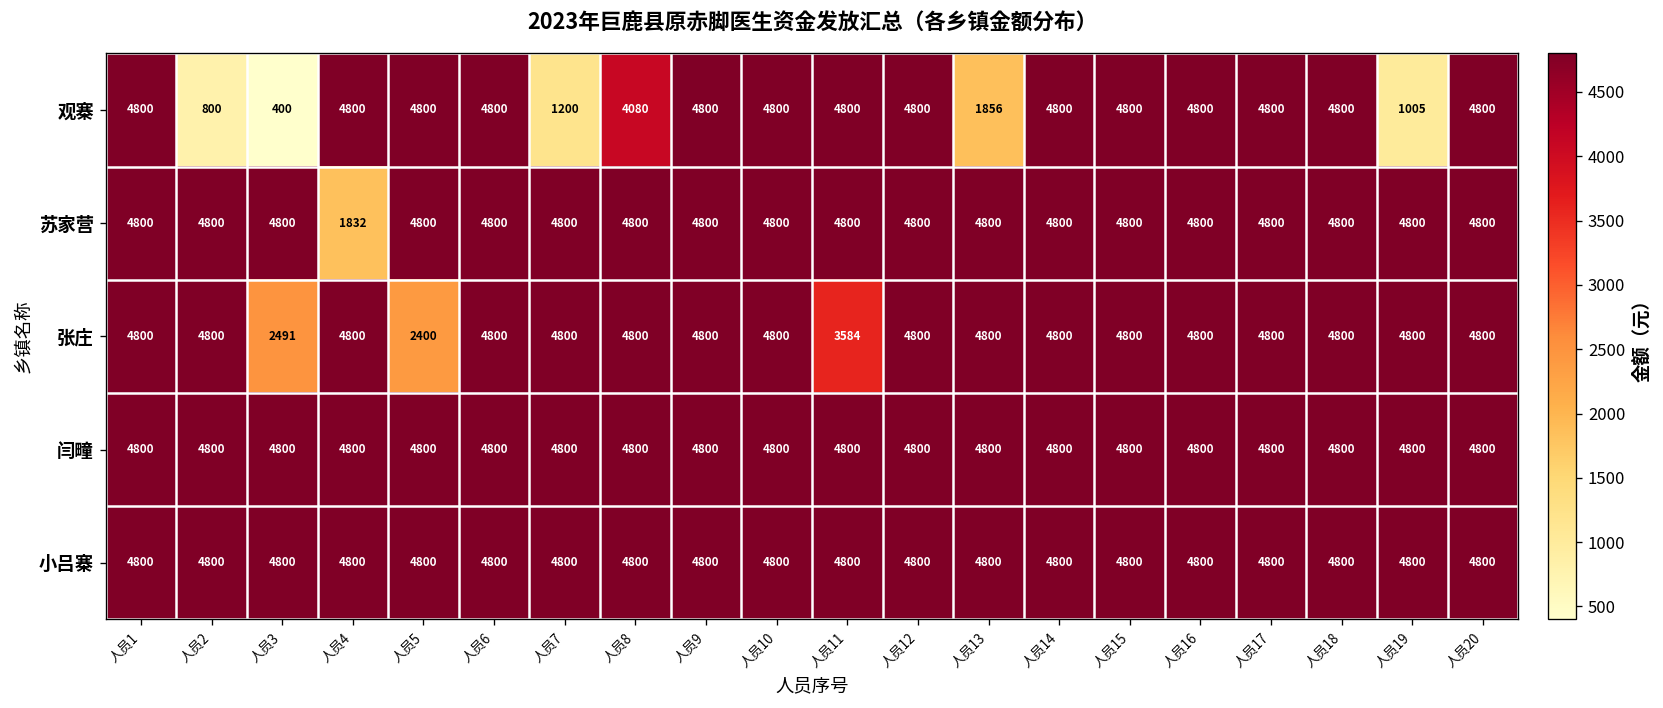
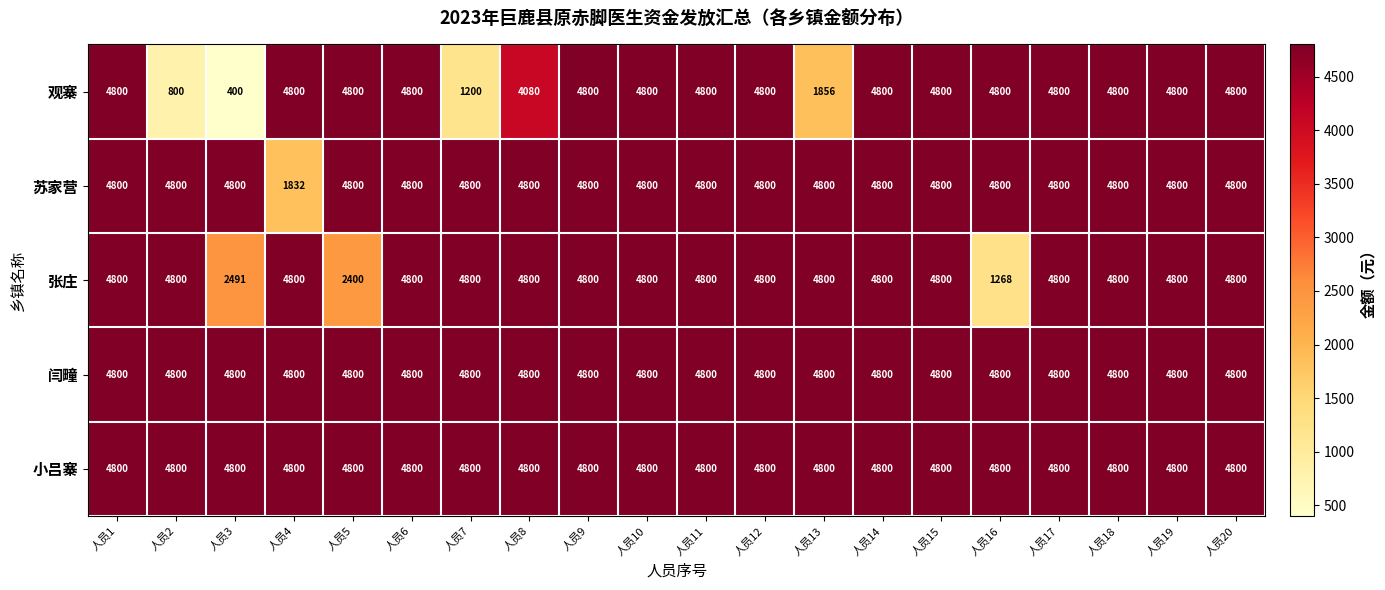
  {
    "观寨": {
      "人员1": 4800,
      "人员2": 800,
      "人员3": 400,
      "人员4": 4800,
      "人员5": 4800,
      "人员6": 4800,
      "人员7": 1200,
      "人员8": 4080,
      "人员9": 4800,
      "人员10": 4800,
      "人员11": 4800,
      "人员12": 4800,
      "人员13": 1856,
      "人员14": 4800,
      "人员15": 4800,
      "人员16": 4800,
      "人员17": 4800,
      "人员18": 4800,
-     "人员19": 1005,
+     "人员19": 4800,
      "人员20": 4800
    },
    "苏家营": {
      "人员1": 4800,
      "人员2": 4800,
      "人员3": 4800,
      "人员4": 1832,
      "人员5": 4800,
      "人员6": 4800,
      "人员7": 4800,
      "人员8": 4800,
      "人员9": 4800,
      "人员10": 4800,
      "人员11": 4800,
      "人员12": 4800,
      "人员13": 4800,
      "人员14": 4800,
      "人员15": 4800,
      "人员16": 4800,
      "人员17": 4800,
      "人员18": 4800,
      "人员19": 4800,
      "人员20": 4800
    },
    "张庄": {
      "人员1": 4800,
      "人员2": 4800,
      "人员3": 2491,
      "人员4": 4800,
      "人员5": 2400,
      "人员6": 4800,
      "人员7": 4800,
      "人员8": 4800,
      "人员9": 4800,
      "人员10": 4800,
-     "人员11": 3584,
+     "人员11": 4800,
      "人员12": 4800,
      "人员13": 4800,
      "人员14": 4800,
      "人员15": 4800,
-     "人员16": 4800,
+     "人员16": 1268,
      "人员17": 4800,
      "人员18": 4800,
      "人员19": 4800,
      "人员20": 4800
    },
    "闫疃": {
      "人员1": 4800,
      "人员2": 4800,
      "人员3": 4800,
      "人员4": 4800,
      "人员5": 4800,
      "人员6": 4800,
      "人员7": 4800,
      "人员8": 4800,
      "人员9": 4800,
      "人员10": 4800,
      "人员11": 4800,
      "人员12": 4800,
      "人员13": 4800,
      "人员14": 4800,
      "人员15": 4800,
      "人员16": 4800,
      "人员17": 4800,
      "人员18": 4800,
      "人员19": 4800,
      "人员20": 4800
    },
    "小吕寨": {
      "人员1": 4800,
      "人员2": 4800,
      "人员3": 4800,
      "人员4": 4800,
      "人员5": 4800,
      "人员6": 4800,
      "人员7": 4800,
      "人员8": 4800,
      "人员9": 4800,
      "人员10": 4800,
      "人员11": 4800,
      "人员12": 4800,
      "人员13": 4800,
      "人员14": 4800,
      "人员15": 4800,
      "人员16": 4800,
      "人员17": 4800,
      "人员18": 4800,
      "人员19": 4800,
      "人员20": 4800
    }
  }
